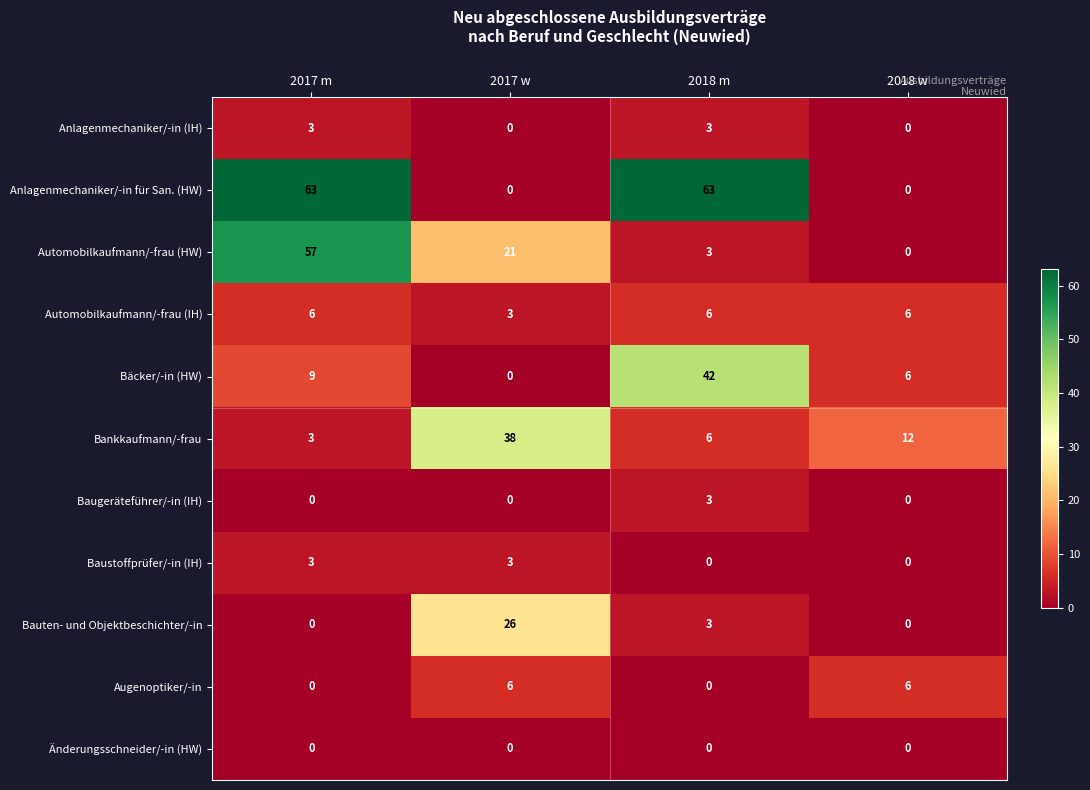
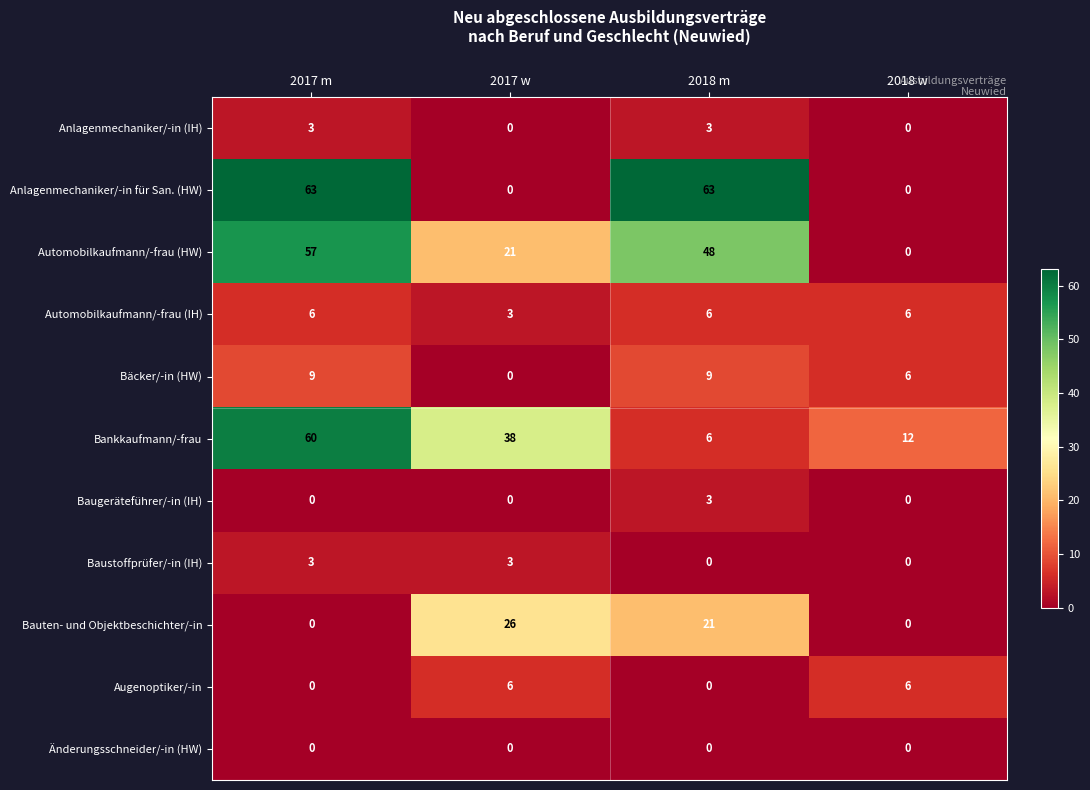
  {
    "Anlagenmechaniker/-in (IH)": {
      "2017 m": 3,
      "2017 w": 0,
      "2018 m": 3,
      "2018 w": 0
    },
    "Anlagenmechaniker/-in für San. (HW)": {
      "2017 m": 63,
      "2017 w": 0,
      "2018 m": 63,
      "2018 w": 0
    },
    "Automobilkaufmann/-frau (HW)": {
      "2017 m": 57,
      "2017 w": 21,
-     "2018 m": 3,
+     "2018 m": 48,
      "2018 w": 0
    },
    "Automobilkaufmann/-frau (IH)": {
      "2017 m": 6,
      "2017 w": 3,
      "2018 m": 6,
      "2018 w": 6
    },
    "Bäcker/-in (HW)": {
      "2017 m": 9,
      "2017 w": 0,
-     "2018 m": 42,
+     "2018 m": 9,
      "2018 w": 6
    },
    "Bankkaufmann/-frau": {
-     "2017 m": 3,
+     "2017 m": 60,
      "2017 w": 38,
      "2018 m": 6,
      "2018 w": 12
    },
    "Baugeräteführer/-in (IH)": {
      "2017 m": 0,
      "2017 w": 0,
      "2018 m": 3,
      "2018 w": 0
    },
    "Baustoffprüfer/-in (IH)": {
      "2017 m": 3,
      "2017 w": 3,
      "2018 m": 0,
      "2018 w": 0
    },
    "Bauten- und Objektbeschichter/-in": {
      "2017 m": 0,
      "2017 w": 26,
-     "2018 m": 3,
+     "2018 m": 21,
      "2018 w": 0
    },
    "Augenoptiker/-in": {
      "2017 m": 0,
      "2017 w": 6,
      "2018 m": 0,
      "2018 w": 6
    },
    "Änderungsschneider/-in (HW)": {
      "2017 m": 0,
      "2017 w": 0,
      "2018 m": 0,
      "2018 w": 0
    }
  }
